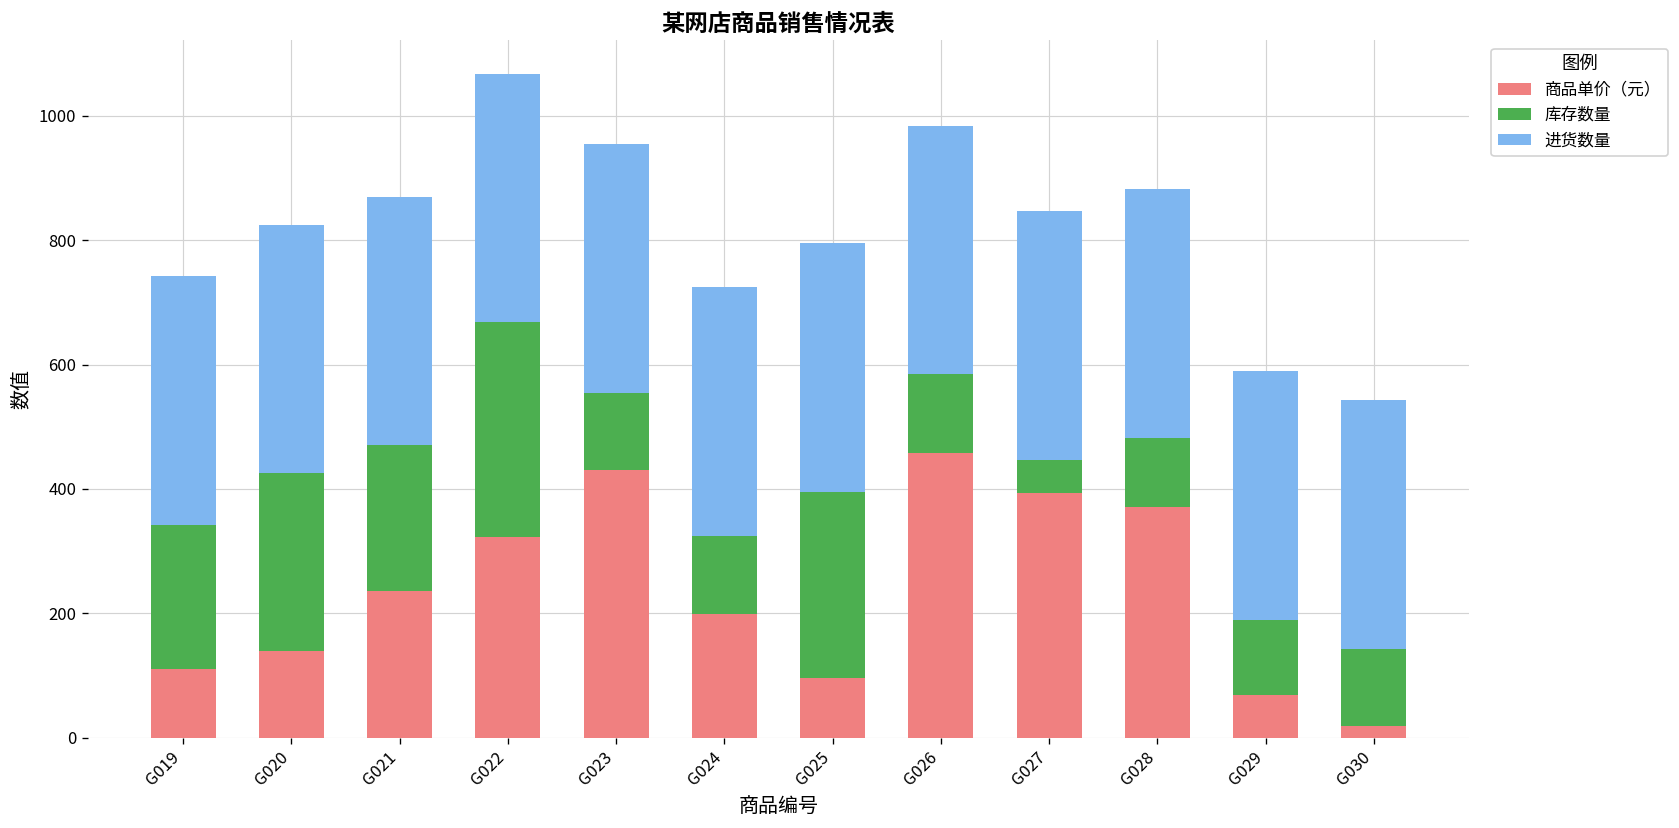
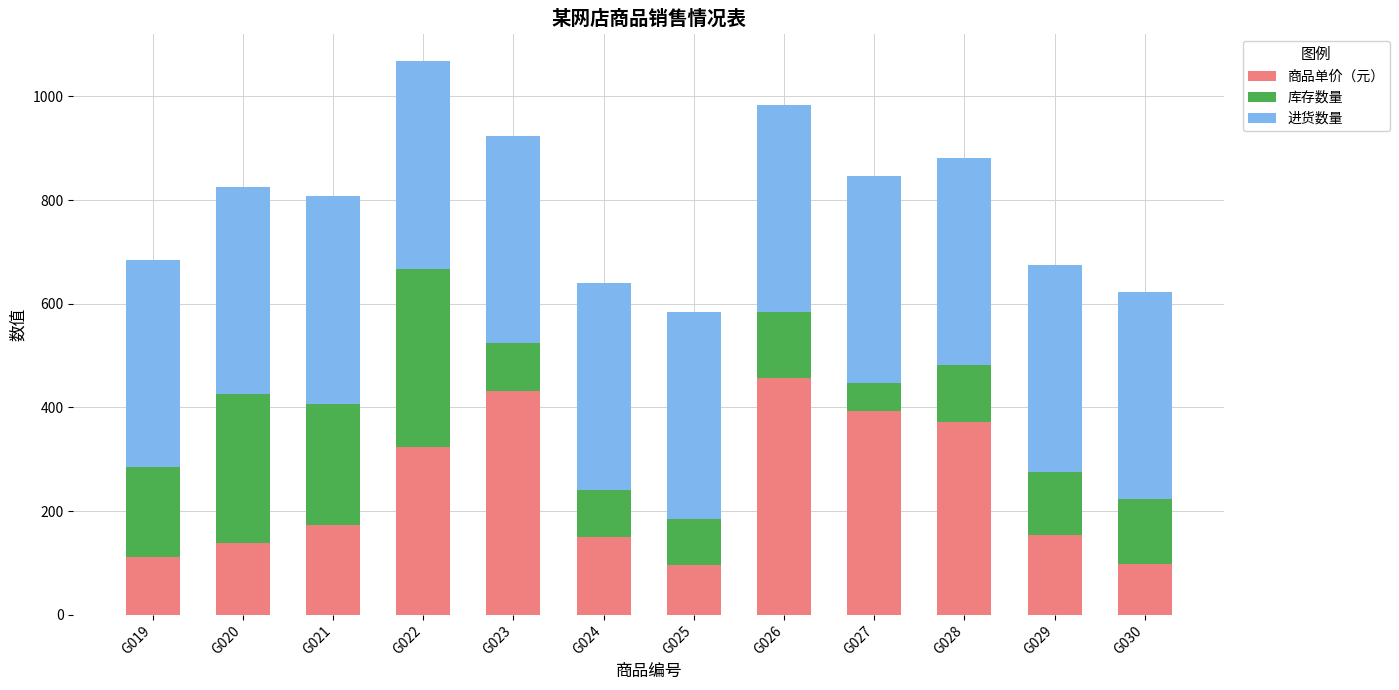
  {
    "商品单价（元）": {
      "G019": 110,
      "G020": 140,
-     "G021": 240,
+     "G021": 170,
      "G022": 320,
      "G023": 430,
-     "G024": 200,
+     "G024": 150,
      "G025": 100,
      "G026": 460,
      "G027": 390,
      "G028": 370,
-     "G029": 70,
-     "G030": 20
+     "G029": 150,
+     "G030": 100
    },
    "库存数量": {
-     "G019": 230,
+     "G019": 170,
      "G020": 290,
      "G021": 230,
      "G022": 350,
-     "G023": 120,
-     "G024": 130,
-     "G025": 300,
+     "G023": 90,
+     "G024": 90,
+     "G025": 90,
      "G026": 130,
      "G027": 50,
      "G028": 110,
      "G029": 120,
      "G030": 130
    },
    "进货数量": {
      "G019": 400,
      "G020": 400,
      "G021": 400,
      "G022": 400,
      "G023": 400,
      "G024": 400,
      "G025": 400,
      "G026": 400,
      "G027": 400,
      "G028": 400,
      "G029": 400,
      "G030": 400
    }
  }
